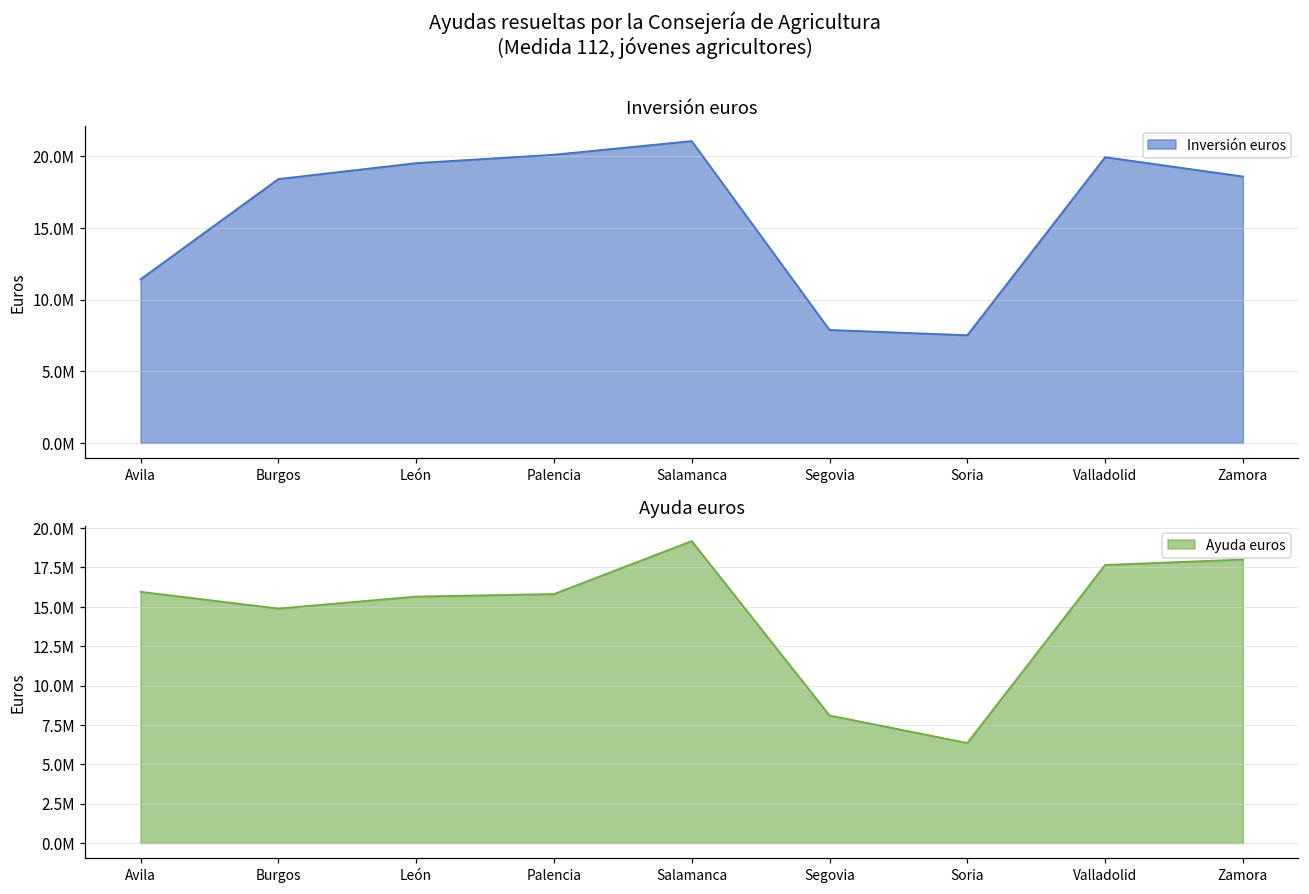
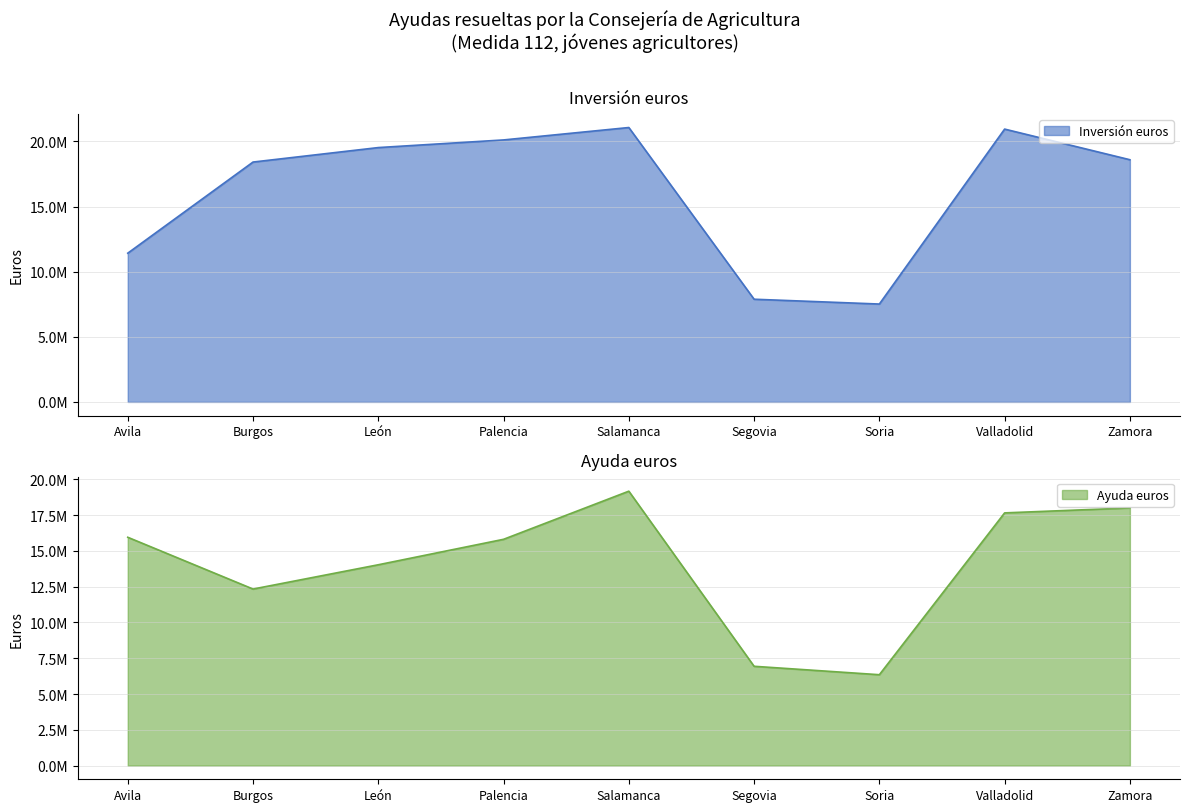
  {
    "Inversión euros": {
      "Avila": 11400000,
      "Burgos": 18400000,
      "León": 19500000,
      "Palencia": 20100000,
      "Salamanca": 21100000,
      "Segovia": 7900000,
      "Soria": 7500000,
-     "Valladolid": 20000000,
+     "Valladolid": 21000000,
      "Zamora": 18600000
    },
    "Ayuda euros": {
      "Avila": 16000000,
-     "Burgos": 14900000,
-     "León": 15700000,
+     "Burgos": 12300000,
+     "León": 14000000,
      "Palencia": 15800000,
      "Salamanca": 19200000,
-     "Segovia": 8100000,
+     "Segovia": 6900000,
      "Soria": 6300000,
      "Valladolid": 17700000,
      "Zamora": 18000000
    }
  }
